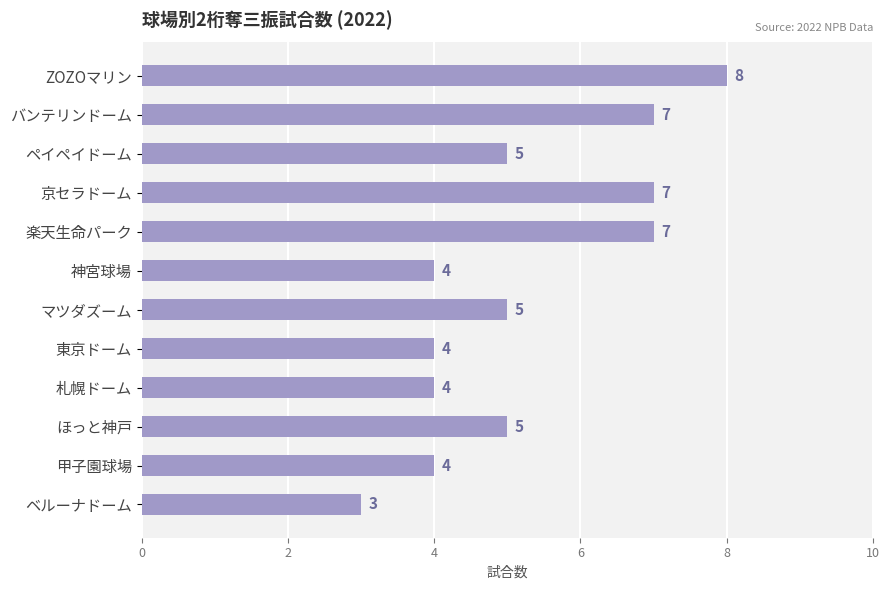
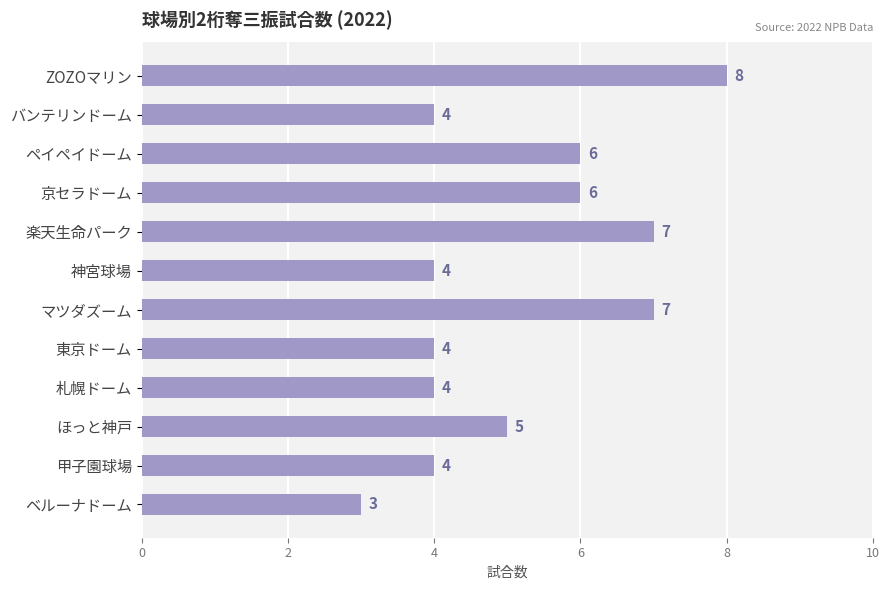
  {
    "ZOZOマリン": 8,
-   "バンテリンドーム": 7,
-   "ペイペイドーム": 5,
-   "京セラドーム": 7,
+   "バンテリンドーム": 4,
+   "ペイペイドーム": 6,
+   "京セラドーム": 6,
    "楽天生命パーク": 7,
    "神宮球場": 4,
-   "マツダズーム": 5,
+   "マツダズーム": 7,
    "東京ドーム": 4,
    "札幌ドーム": 4,
    "ほっと神戸": 5,
    "甲子園球場": 4,
    "ベルーナドーム": 3
  }
